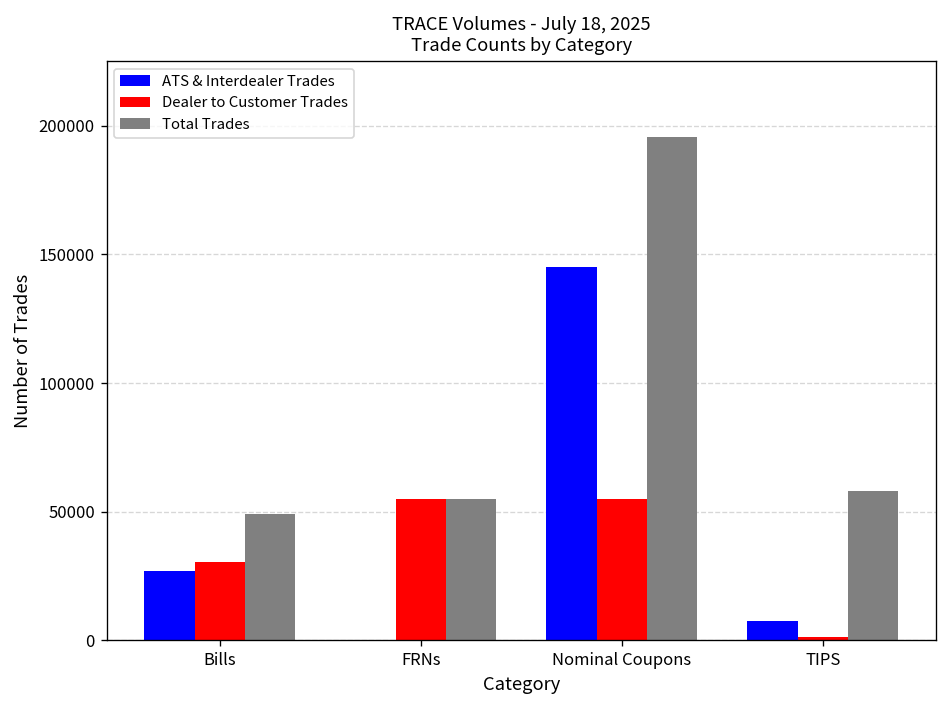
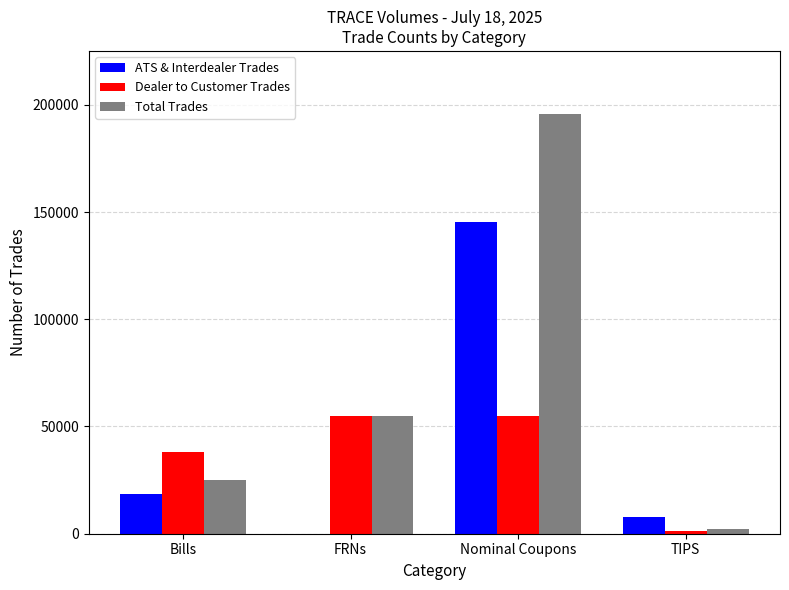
  {
    "ATS & Interdealer Trades": {
-     "Bills": 27000,
+     "Bills": 19000,
      "Nominal Coupons": 145000,
      "TIPS": 8000
    },
    "Dealer to Customer Trades": {
-     "Bills": 31000,
+     "Bills": 38000,
      "FRNs": 55000,
      "Nominal Coupons": 55000,
      "TIPS": 1000
    },
    "Total Trades": {
-     "Bills": 49000,
+     "Bills": 25000,
      "FRNs": 55000,
      "Nominal Coupons": 196000,
-     "TIPS": 58000
+     "TIPS": 2000
    }
  }
